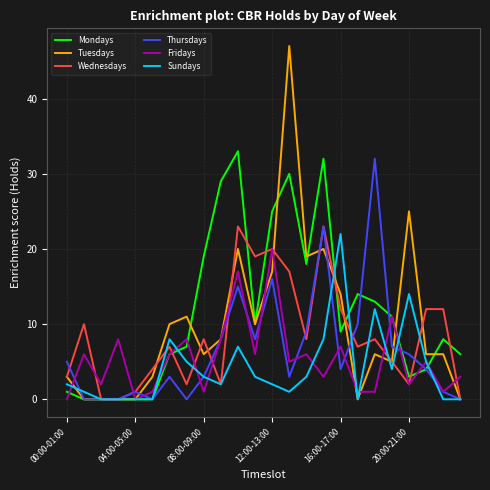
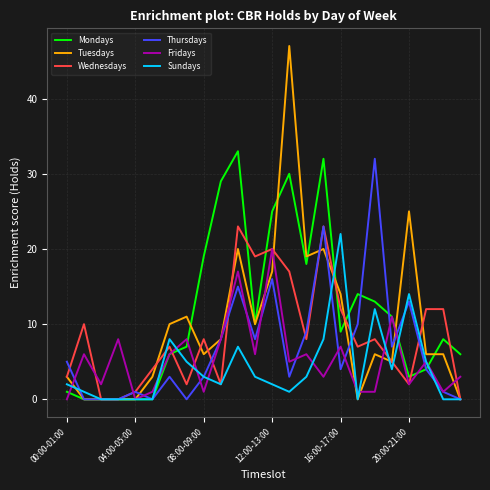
  {
    "Mondays": {
      "00:00-01:00": 1,
      "08:00-09:00": 19,
      "12:00-13:00": 25,
      "16:00-17:00": 9,
      "20:00-21:00": 3
    },
    "Tuesdays": {
      "08:00-09:00": 6,
      "12:00-13:00": 17,
      "16:00-17:00": 14,
      "20:00-21:00": 25
    },
    "Wednesdays": {
      "08:00-09:00": 8,
      "16:00-17:00": 12
    },
    "Thursdays": {
      "00:00-01:00": 5,
      "12:00-13:00": 16,
      "16:00-17:00": 4,
-     "20:00-21:00": 6
+     "20:00-21:00": 13
    },
    "Fridays": {
      "00:00-01:00": 0,
      "08:00-09:00": 1,
      "16:00-17:00": 7
    },
    "Sundays": {
      "00:00-01:00": 2,
      "12:00-13:00": 2,
      "16:00-17:00": 22,
      "20:00-21:00": 14
    }
  }
